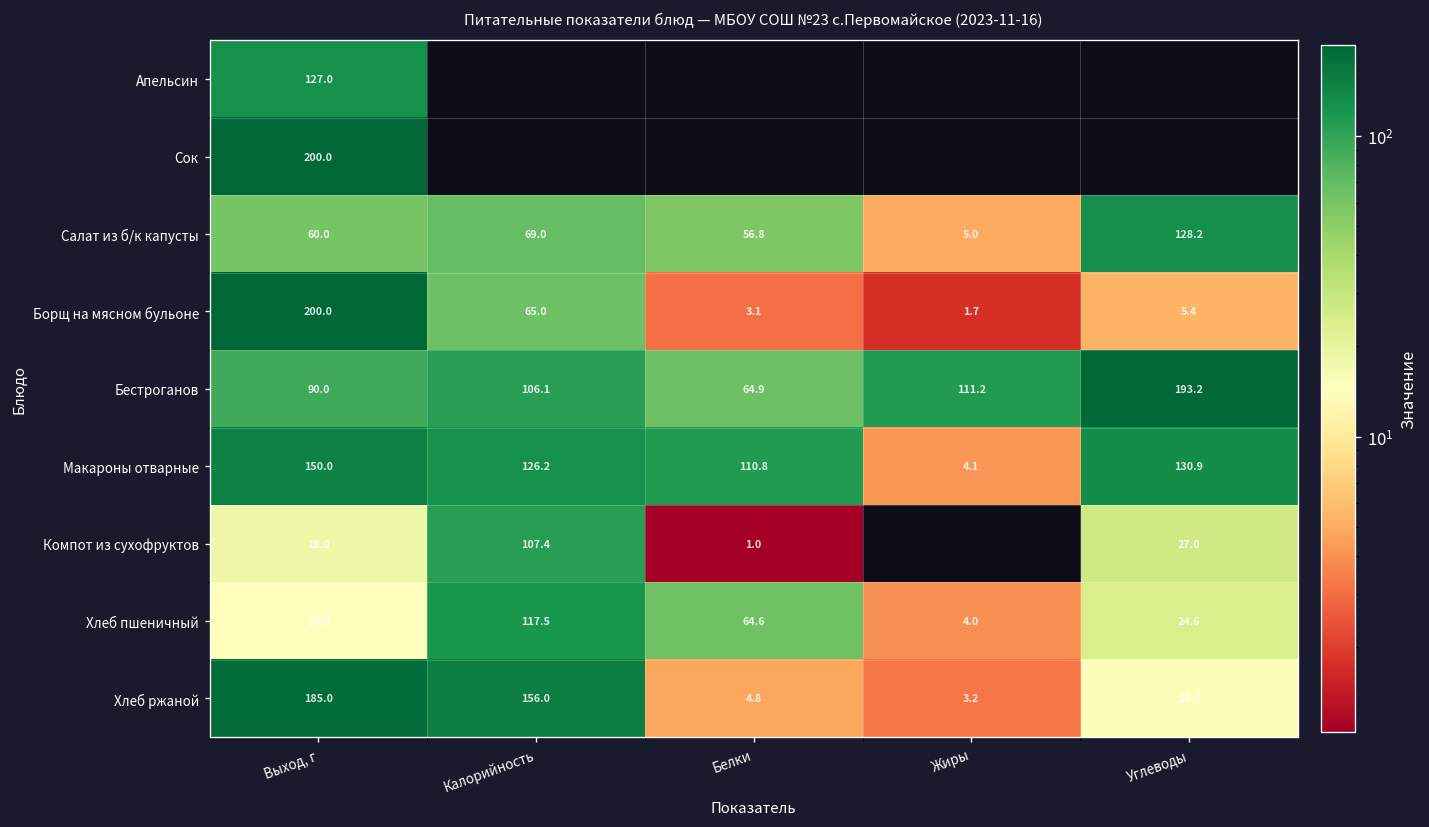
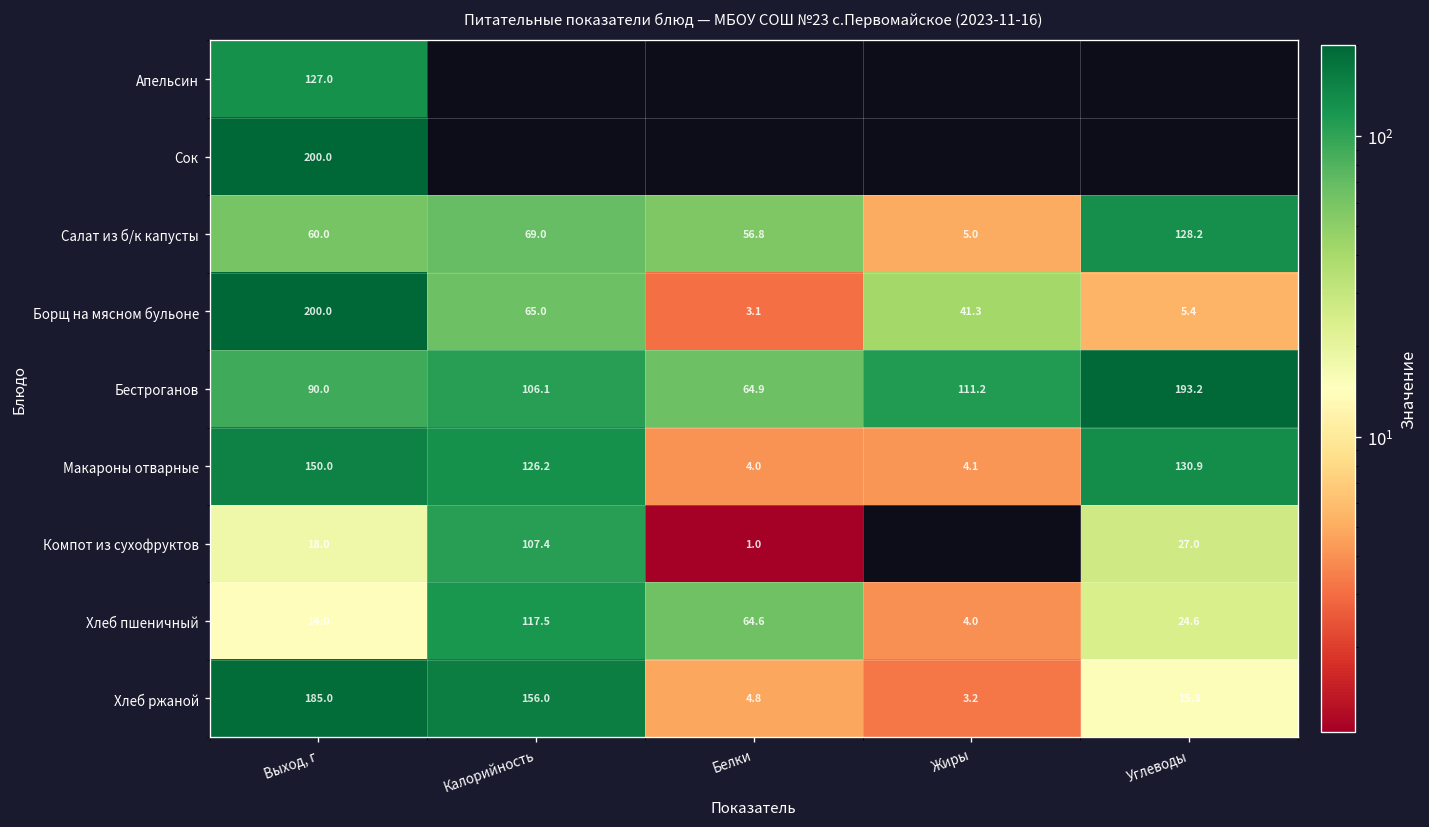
  {
    "Апельсин": {
      "Выход, г": 127.0
    },
    "Сок": {
      "Выход, г": 200.0
    },
    "Салат из б/к капусты": {
      "Выход, г": 60.0,
      "Калорийность": 69.0,
      "Белки": 56.8,
      "Жиры": 5.0,
      "Углеводы": 128.2
    },
    "Борщ на мясном бульоне": {
      "Выход, г": 200.0,
      "Калорийность": 65.0,
      "Белки": 3.1,
-     "Жиры": 1.7,
+     "Жиры": 41.3,
      "Углеводы": 5.4
    },
    "Бестроганов": {
      "Выход, г": 90.0,
      "Калорийность": 106.1,
      "Белки": 64.9,
      "Жиры": 111.2,
      "Углеводы": 193.2
    },
    "Макароны отварные": {
      "Выход, г": 150.0,
      "Калорийность": 126.2,
-     "Белки": 110.8,
+     "Белки": 4.0,
      "Жиры": 4.1,
      "Углеводы": 130.9
    },
    "Компот из сухофруктов": {
      "Выход, г": 18.0,
      "Калорийность": 107.4,
      "Белки": 1.0,
      "Углеводы": 27.0
    },
    "Хлеб пшеничный": {
      "Выход, г": 14.0,
      "Калорийность": 117.5,
      "Белки": 64.6,
      "Жиры": 4.0,
      "Углеводы": 24.6
    },
    "Хлеб ржаной": {
      "Выход, г": 185.0,
      "Калорийность": 156.0,
      "Белки": 4.8,
      "Жиры": 3.2,
      "Углеводы": 15.3
    }
  }
